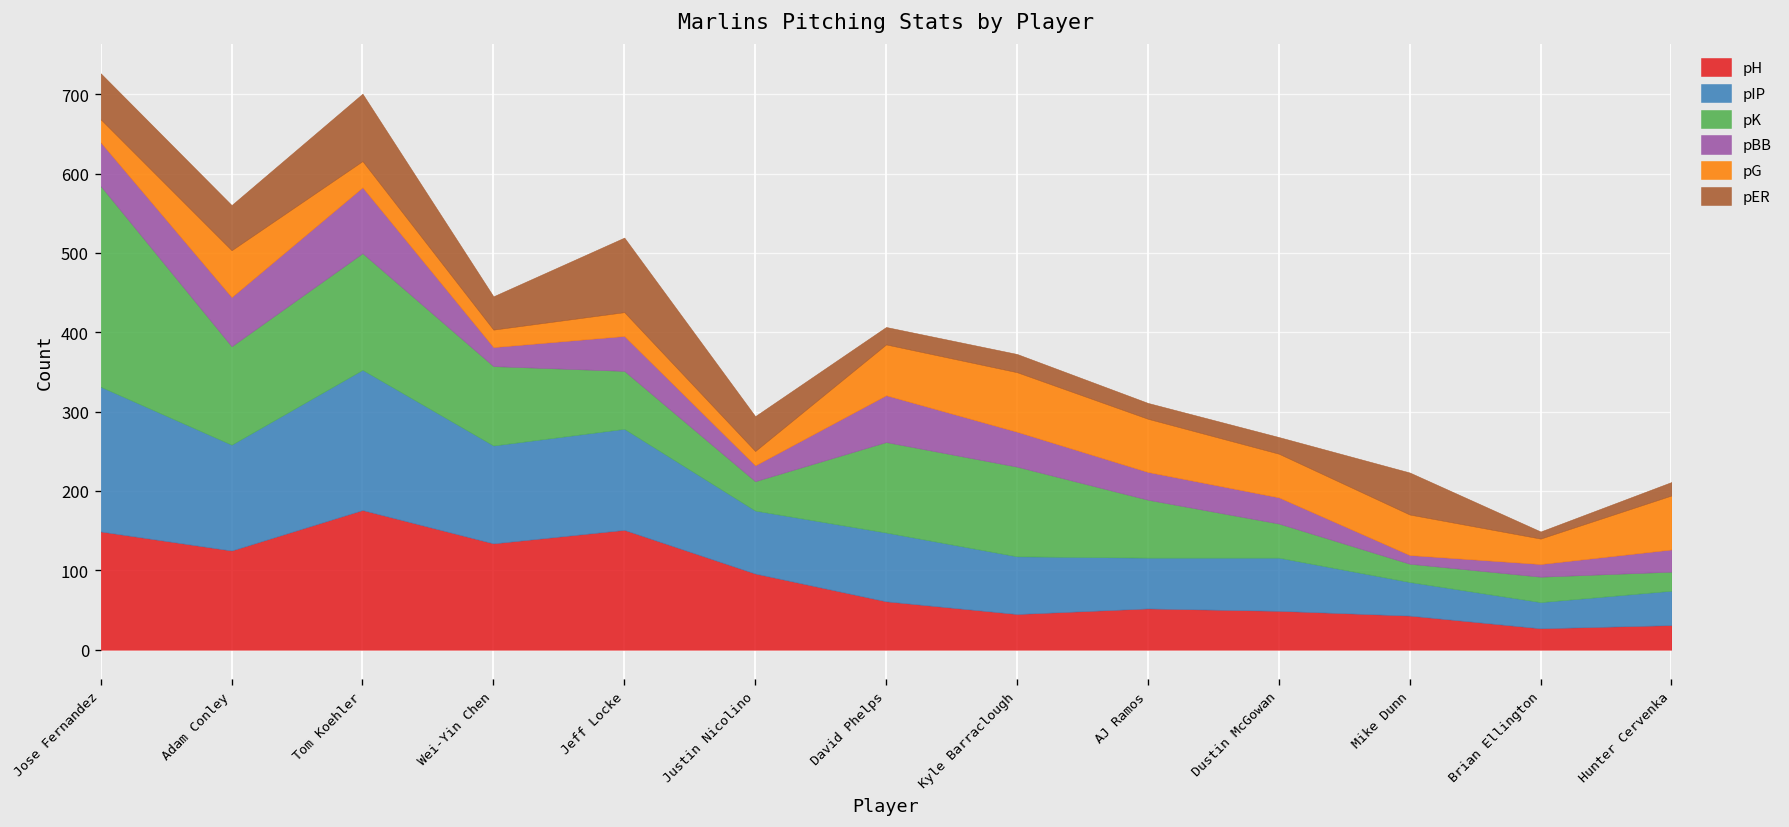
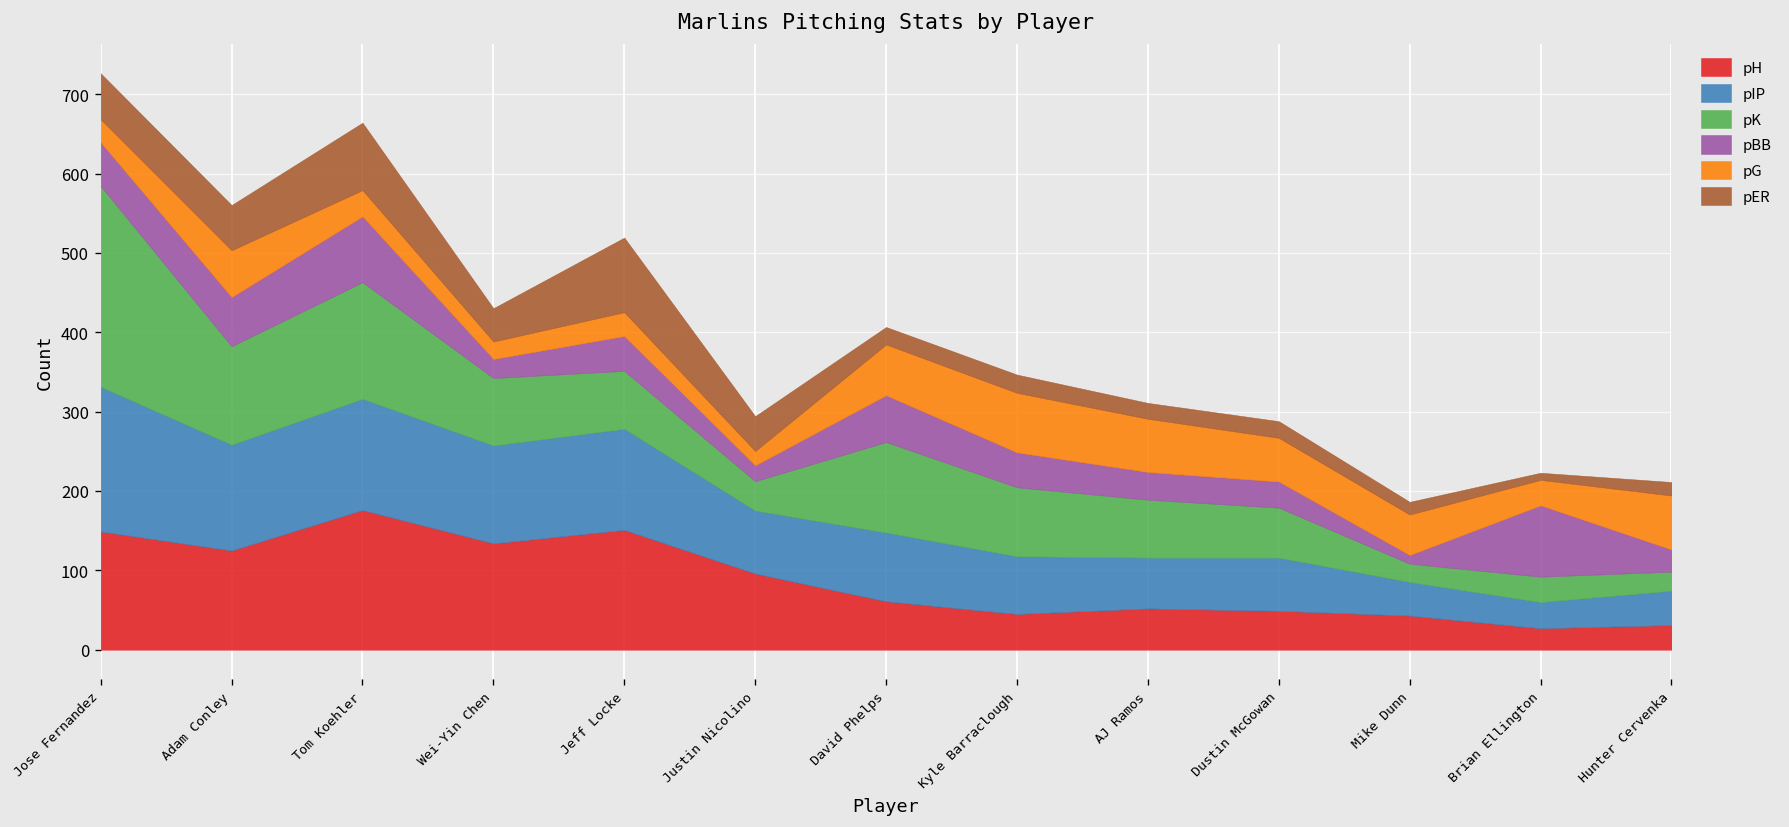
  {
    "pH": {
      "Jose Fernandez": 150,
      "Adam Conley": 130,
      "Tom Koehler": 180,
      "Wei-Yin Chen": 130,
      "Jeff Locke": 150,
      "Justin Nicolino": 100,
      "David Phelps": 60,
      "Kyle Barraclough": 50,
      "AJ Ramos": 50,
      "Dustin McGowan": 50,
      "Mike Dunn": 40,
      "Brian Ellington": 30,
      "Hunter Cervenka": 30
    },
    "pIP": {
      "Jose Fernandez": 180,
      "Adam Conley": 130,
-     "Tom Koehler": 180,
+     "Tom Koehler": 140,
      "Wei-Yin Chen": 120,
      "Jeff Locke": 130,
      "Justin Nicolino": 80,
      "David Phelps": 90,
      "Kyle Barraclough": 70,
      "AJ Ramos": 60,
      "Dustin McGowan": 70,
      "Mike Dunn": 40,
      "Brian Ellington": 30,
      "Hunter Cervenka": 40
    },
    "pK": {
      "Jose Fernandez": 250,
      "Adam Conley": 120,
      "Tom Koehler": 150,
-     "Wei-Yin Chen": 100,
+     "Wei-Yin Chen": 90,
      "Jeff Locke": 70,
      "Justin Nicolino": 40,
      "David Phelps": 110,
-     "Kyle Barraclough": 110,
+     "Kyle Barraclough": 90,
      "AJ Ramos": 70,
-     "Dustin McGowan": 40,
+     "Dustin McGowan": 60,
      "Mike Dunn": 20,
      "Brian Ellington": 30,
      "Hunter Cervenka": 20
    },
    "pBB": {
      "Jose Fernandez": 60,
      "Adam Conley": 60,
      "Tom Koehler": 80,
      "Wei-Yin Chen": 20,
      "Jeff Locke": 40,
      "Justin Nicolino": 20,
      "David Phelps": 60,
      "Kyle Barraclough": 40,
      "AJ Ramos": 40,
      "Dustin McGowan": 30,
      "Mike Dunn": 10,
-     "Brian Ellington": 20,
+     "Brian Ellington": 90,
      "Hunter Cervenka": 30
    },
    "pG": {
      "Jose Fernandez": 30,
      "Adam Conley": 60,
      "Tom Koehler": 30,
      "Wei-Yin Chen": 20,
      "Jeff Locke": 30,
      "Justin Nicolino": 20,
      "David Phelps": 60,
      "Kyle Barraclough": 80,
      "AJ Ramos": 70,
      "Dustin McGowan": 60,
      "Mike Dunn": 50,
      "Brian Ellington": 30,
      "Hunter Cervenka": 70
    },
    "pER": {
      "Jose Fernandez": 60,
      "Adam Conley": 60,
      "Tom Koehler": 90,
      "Wei-Yin Chen": 40,
      "Jeff Locke": 90,
      "Justin Nicolino": 40,
      "David Phelps": 20,
      "Kyle Barraclough": 20,
      "AJ Ramos": 20,
      "Dustin McGowan": 20,
-     "Mike Dunn": 50,
+     "Mike Dunn": 20,
      "Brian Ellington": 10,
      "Hunter Cervenka": 20
    }
  }
